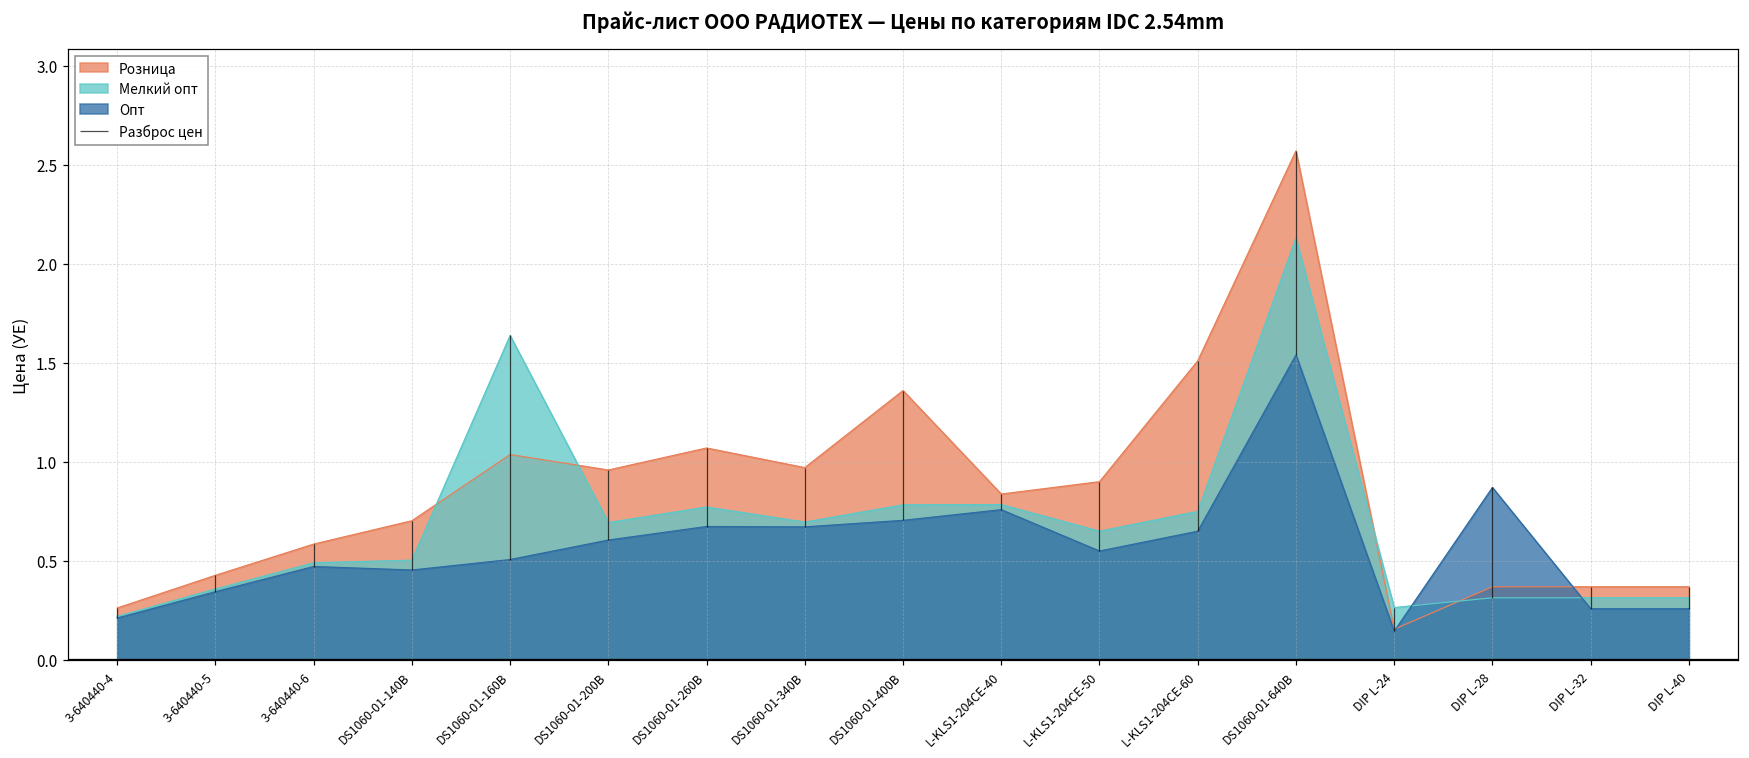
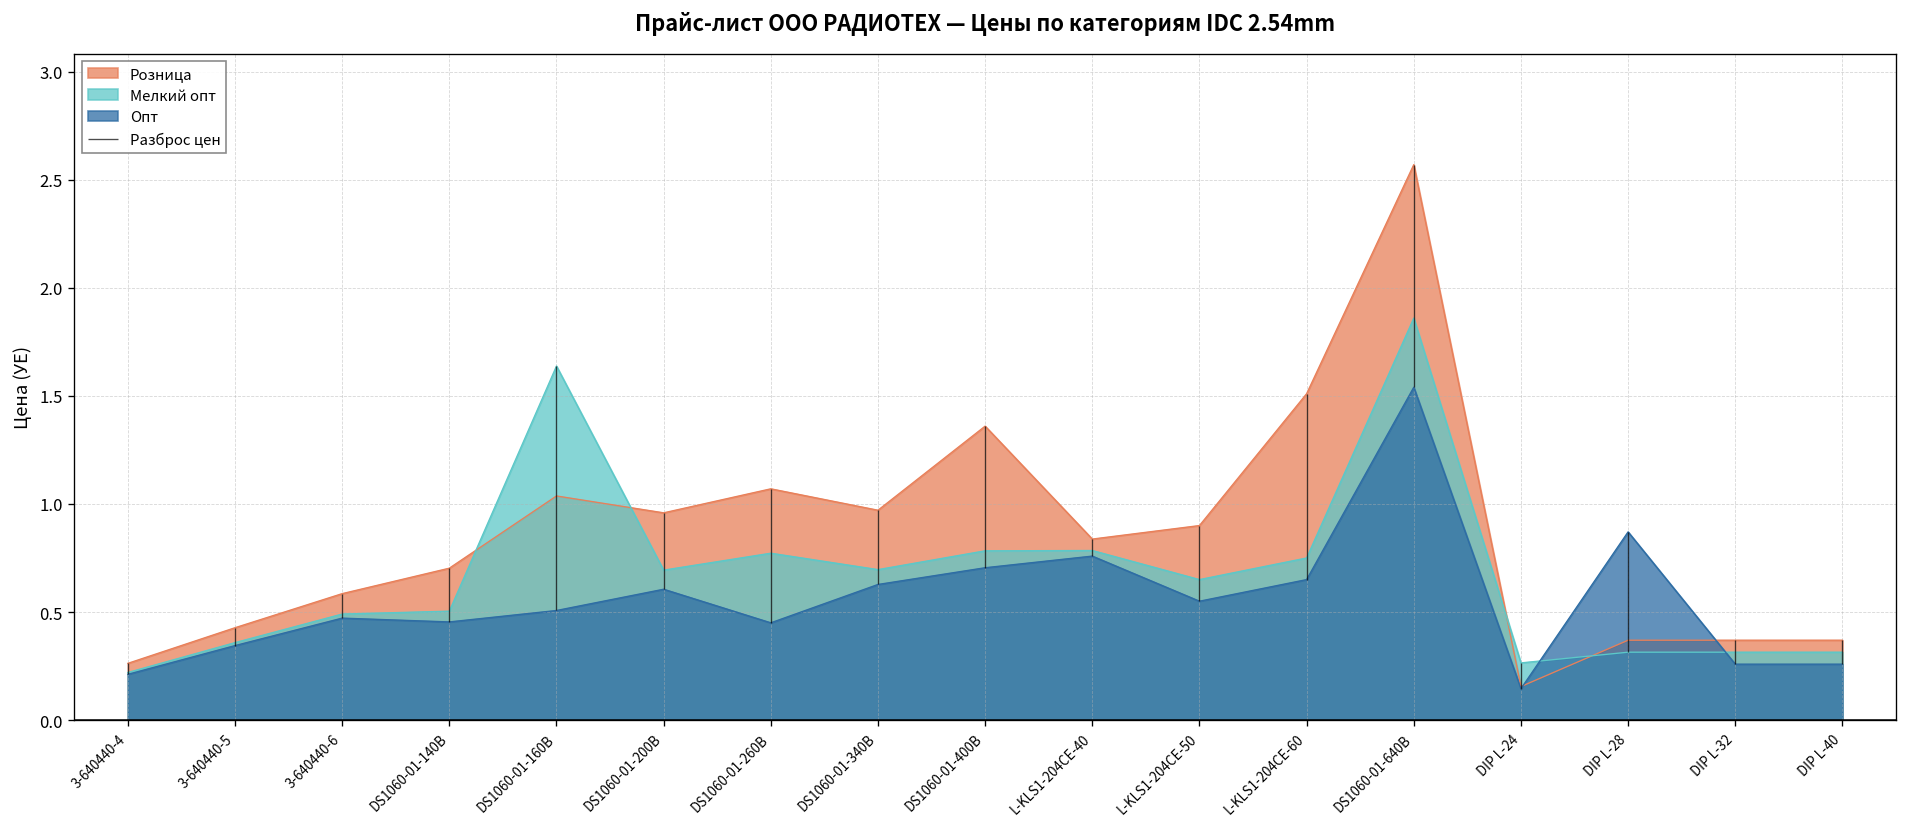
  {
    "Розница": {
      "3-640440-4": 0.26,
      "3-640440-5": 0.43,
      "3-640440-6": 0.58,
      "DS1060-01-140B": 0.70,
      "DS1060-01-160B": 1.04,
      "DS1060-01-200B": 0.96,
      "DS1060-01-260B": 1.07,
      "DS1060-01-340B": 0.97,
      "DS1060-01-400B": 1.36,
      "L-KLS1-204CE-40": 0.84,
      "L-KLS1-204CE-50": 0.90,
      "L-KLS1-204CE-60": 1.51,
      "DS1060-01-640B": 2.57,
      "DIP L-28": 0.37,
      "DIP L-32": 0.37,
      "DIP L-40": 0.37
    },
    "Мелкий опт": {
      "3-640440-6": 0.49,
      "DS1060-01-140B": 0.50,
      "DS1060-01-160B": 1.64,
      "DS1060-01-200B": 0.69,
      "DS1060-01-260B": 0.77,
      "DS1060-01-340B": 0.70,
      "DS1060-01-400B": 0.78,
      "L-KLS1-204CE-40": 0.78,
      "L-KLS1-204CE-50": 0.65,
      "L-KLS1-204CE-60": 0.75,
-     "DS1060-01-640B": 2.13,
+     "DS1060-01-640B": 1.86,
      "DIP L-24": 0.26,
      "DIP L-28": 0.31,
      "DIP L-32": 0.31,
      "DIP L-40": 0.31
    },
    "Опт": {
      "3-640440-6": 0.47,
      "DS1060-01-140B": 0.45,
      "DS1060-01-160B": 0.51,
      "DS1060-01-200B": 0.61,
-     "DS1060-01-260B": 0.67,
-     "DS1060-01-340B": 0.67,
+     "DS1060-01-260B": 0.45,
+     "DS1060-01-340B": 0.63,
      "DS1060-01-400B": 0.70,
      "L-KLS1-204CE-40": 0.76,
      "L-KLS1-204CE-50": 0.55,
      "L-KLS1-204CE-60": 0.65,
      "DS1060-01-640B": 1.54,
      "DIP L-28": 0.87,
      "DIP L-32": 0.26,
      "DIP L-40": 0.26
    }
  }
